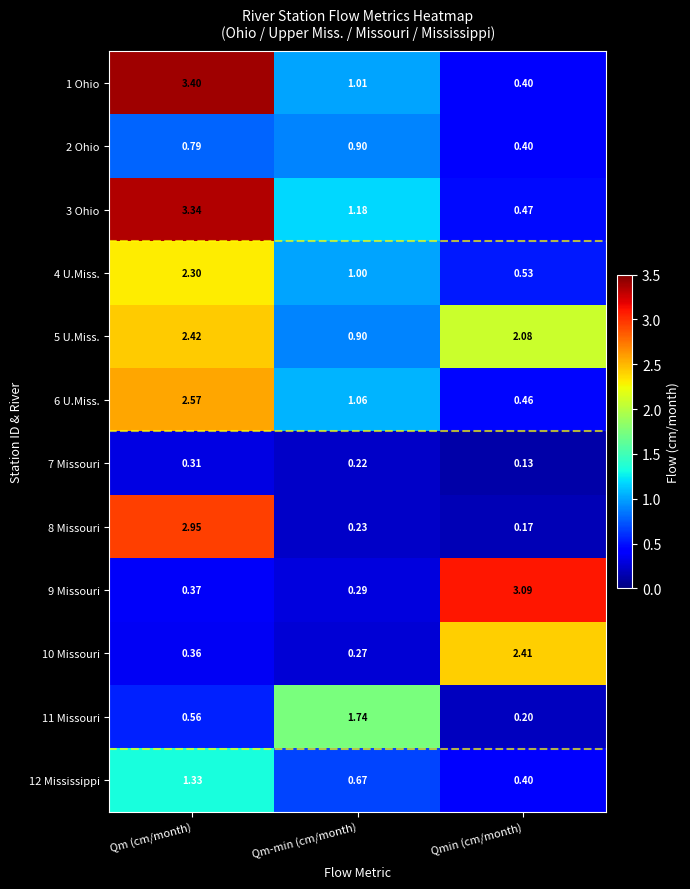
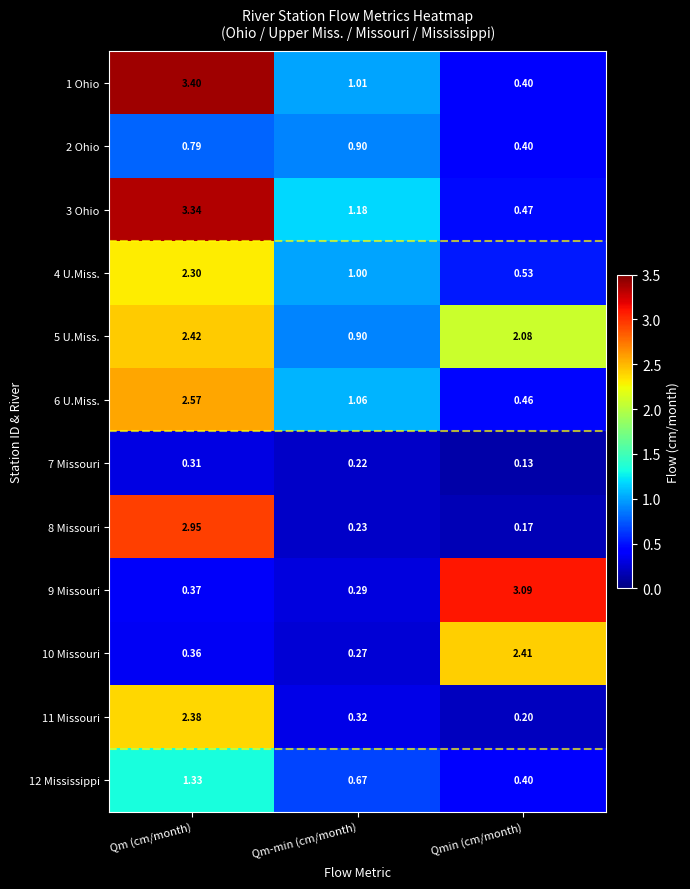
  {
    "1 Ohio": {
      "Qm (cm/month)": 3.40,
      "Qm-min (cm/month)": 1.01,
      "Qmin (cm/month)": 0.40
    },
    "2 Ohio": {
      "Qm (cm/month)": 0.79,
      "Qm-min (cm/month)": 0.90,
      "Qmin (cm/month)": 0.40
    },
    "3 Ohio": {
      "Qm (cm/month)": 3.34,
      "Qm-min (cm/month)": 1.18,
      "Qmin (cm/month)": 0.47
    },
    "4 U.Miss.": {
      "Qm (cm/month)": 2.30,
      "Qm-min (cm/month)": 1.00,
      "Qmin (cm/month)": 0.53
    },
    "5 U.Miss.": {
      "Qm (cm/month)": 2.42,
      "Qm-min (cm/month)": 0.90,
      "Qmin (cm/month)": 2.08
    },
    "6 U.Miss.": {
      "Qm (cm/month)": 2.57,
      "Qm-min (cm/month)": 1.06,
      "Qmin (cm/month)": 0.46
    },
    "7 Missouri": {
      "Qm (cm/month)": 0.31,
      "Qm-min (cm/month)": 0.22,
      "Qmin (cm/month)": 0.13
    },
    "8 Missouri": {
      "Qm (cm/month)": 2.95,
      "Qm-min (cm/month)": 0.23,
      "Qmin (cm/month)": 0.17
    },
    "9 Missouri": {
      "Qm (cm/month)": 0.37,
      "Qm-min (cm/month)": 0.29,
      "Qmin (cm/month)": 3.09
    },
    "10 Missouri": {
      "Qm (cm/month)": 0.36,
      "Qm-min (cm/month)": 0.27,
      "Qmin (cm/month)": 2.41
    },
    "11 Missouri": {
-     "Qm (cm/month)": 0.56,
-     "Qm-min (cm/month)": 1.74,
+     "Qm (cm/month)": 2.38,
+     "Qm-min (cm/month)": 0.32,
      "Qmin (cm/month)": 0.20
    },
    "12 Mississippi": {
      "Qm (cm/month)": 1.33,
      "Qm-min (cm/month)": 0.67,
      "Qmin (cm/month)": 0.40
    }
  }
